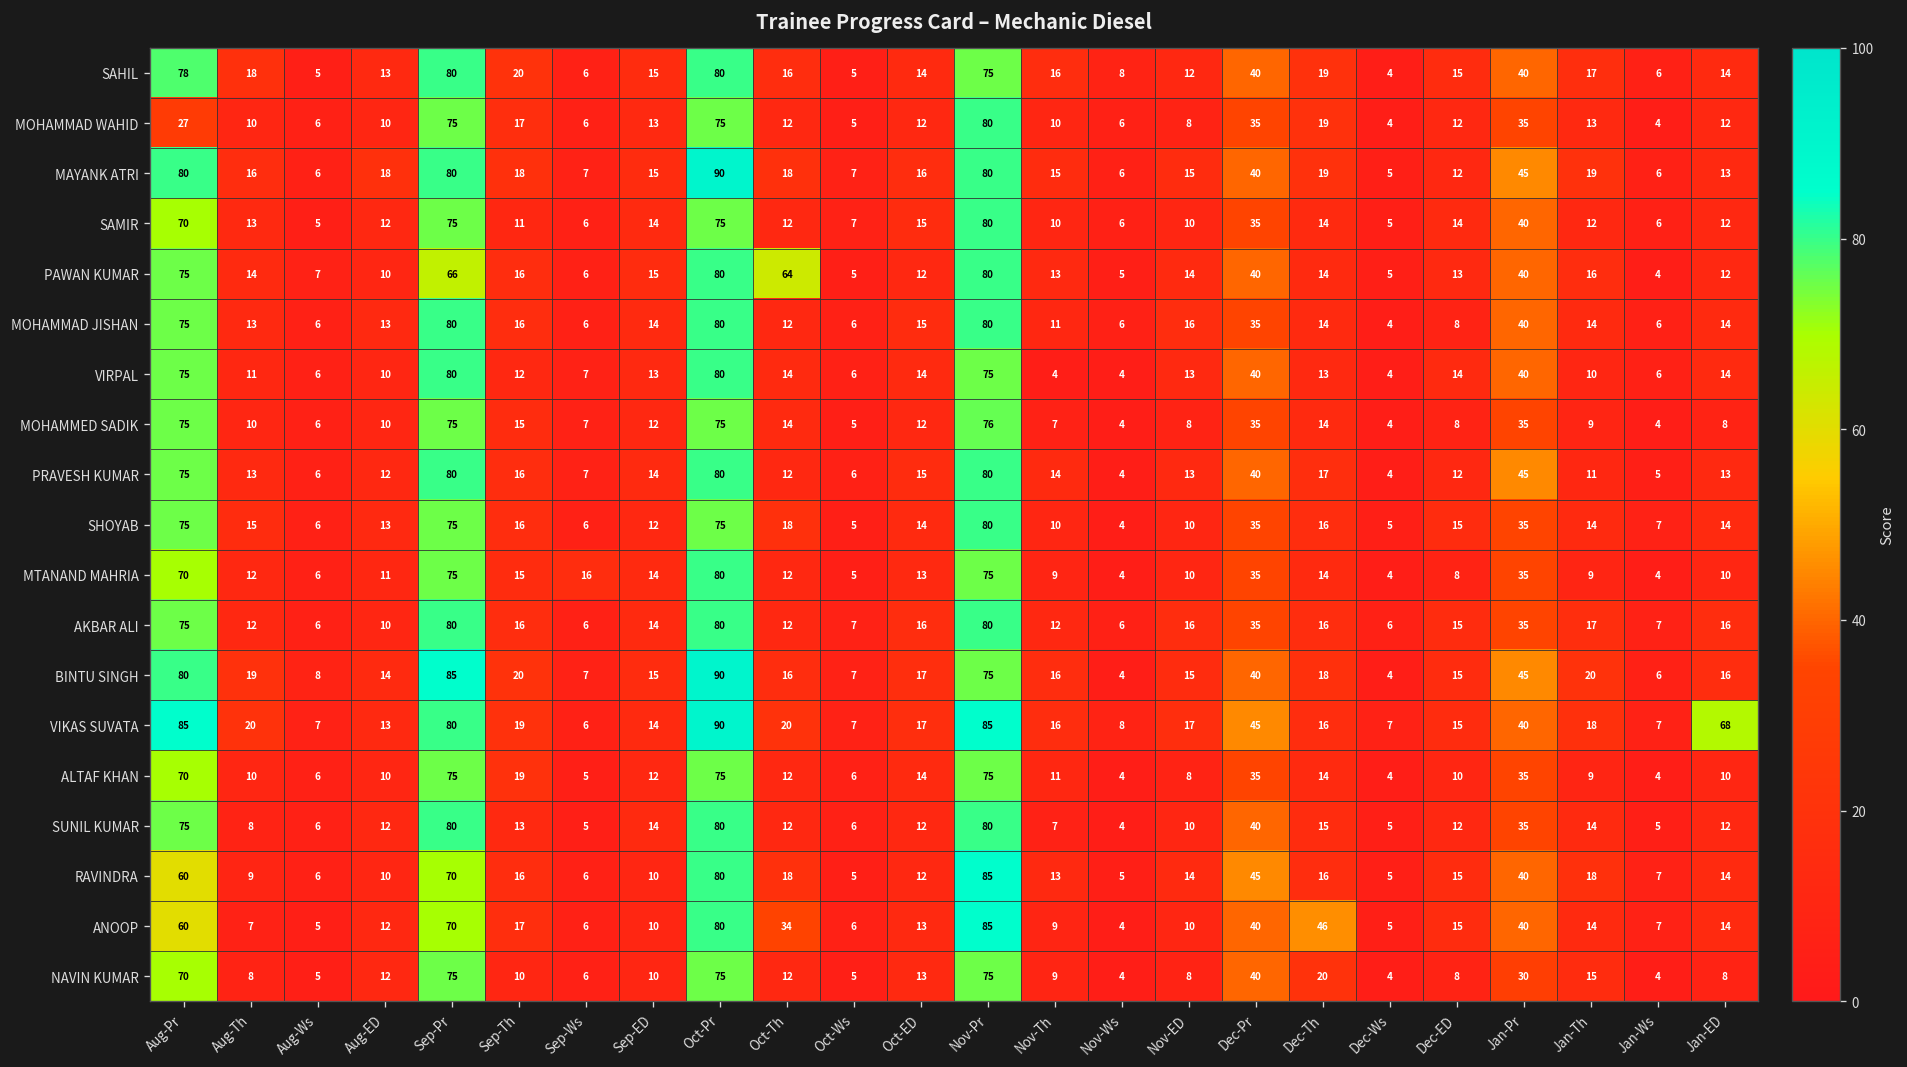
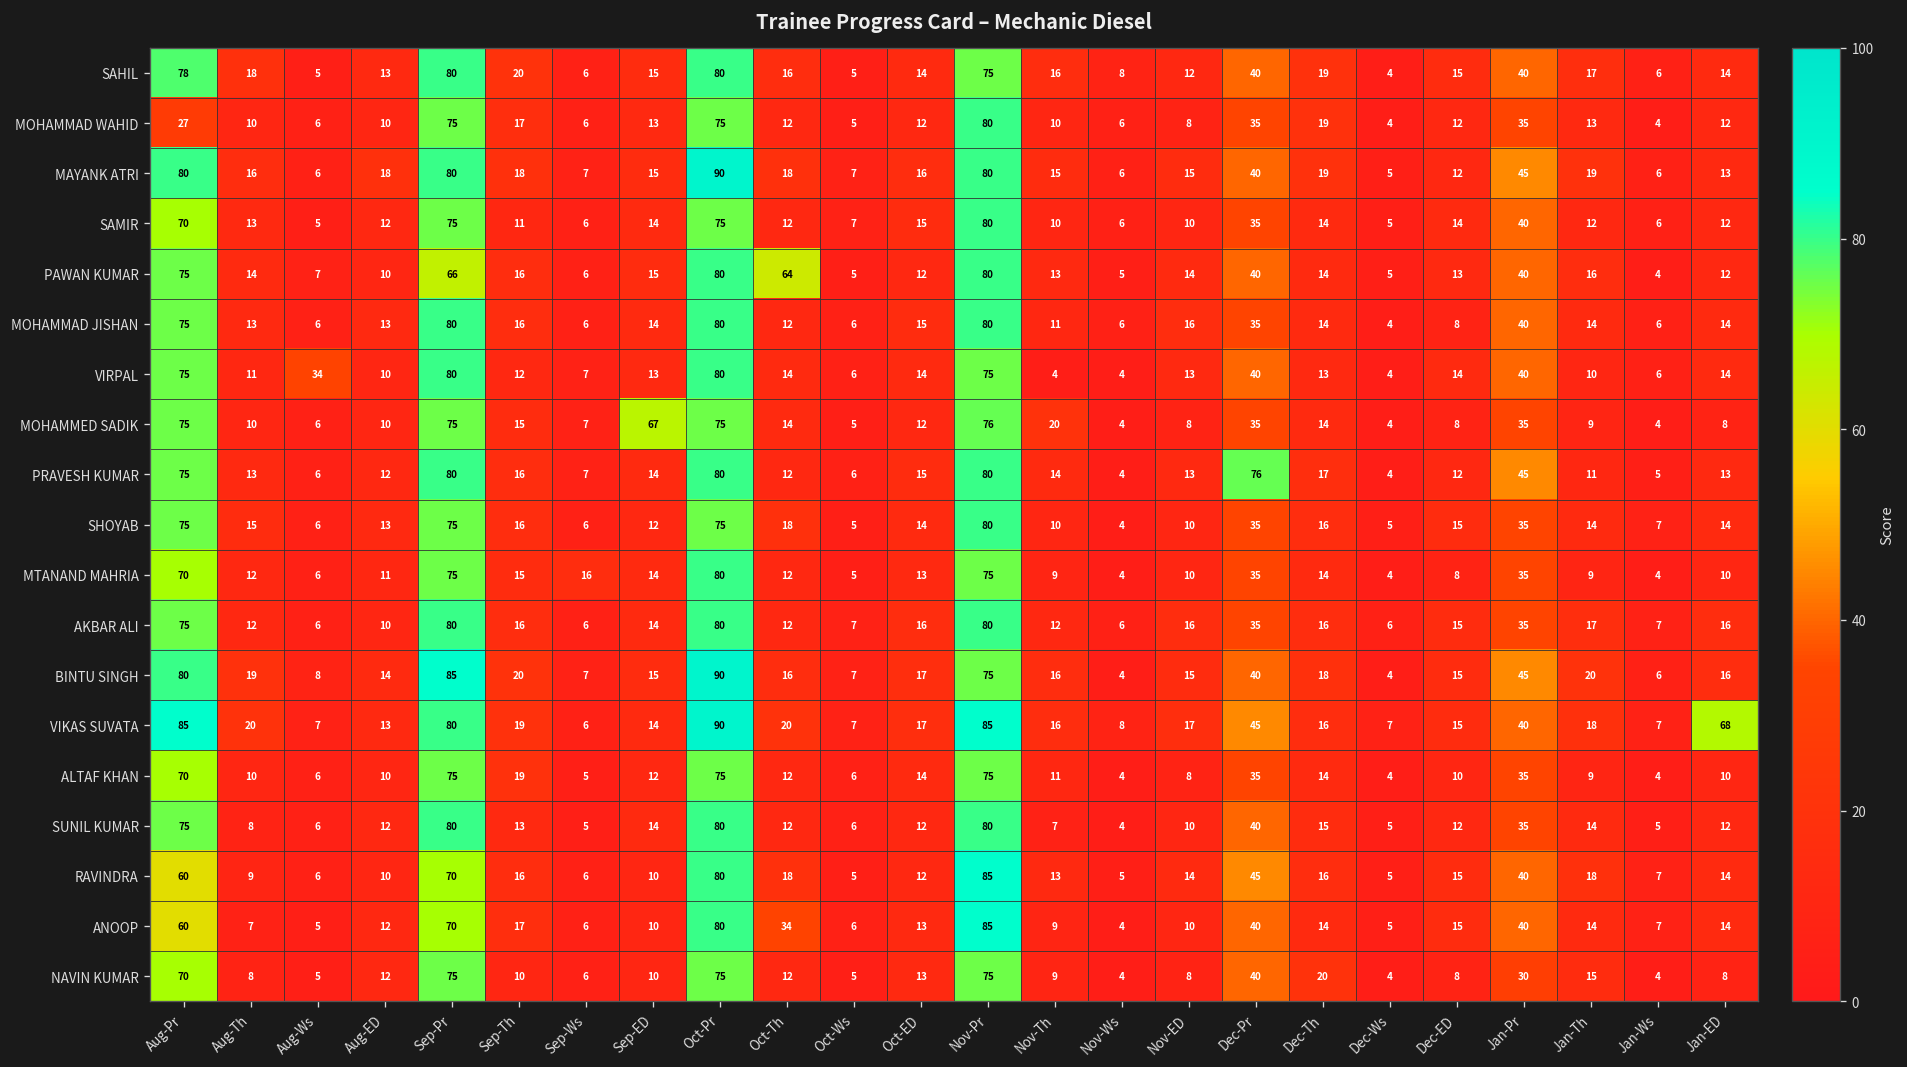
  {
    "VIRPAL": {
      "Aug-Pr": 75,
      "Aug-Th": 11,
-     "Aug-Ws": 6,
+     "Aug-Ws": 34,
      "Aug-ED": 10,
      "Sep-Pr": 80,
      "Sep-Th": 12,
      "Sep-Ws": 7,
      "Sep-ED": 13,
      "Oct-Pr": 80,
      "Oct-Th": 14,
      "Oct-Ws": 6,
      "Oct-ED": 14,
      "Nov-Pr": 75,
      "Nov-Th": 4,
      "Nov-Ws": 4,
      "Nov-ED": 13,
      "Dec-Pr": 40,
      "Dec-Th": 13,
      "Dec-Ws": 4,
      "Dec-ED": 14,
      "Jan-Pr": 40,
      "Jan-Th": 10,
      "Jan-Ws": 6,
      "Jan-ED": 14
    },
    "MOHAMMED SADIK": {
      "Aug-Pr": 75,
      "Aug-Th": 10,
      "Aug-Ws": 6,
      "Aug-ED": 10,
      "Sep-Pr": 75,
      "Sep-Th": 15,
      "Sep-Ws": 7,
-     "Sep-ED": 12,
+     "Sep-ED": 67,
      "Oct-Pr": 75,
      "Oct-Th": 14,
      "Oct-Ws": 5,
      "Oct-ED": 12,
      "Nov-Pr": 76,
-     "Nov-Th": 7,
+     "Nov-Th": 20,
      "Nov-Ws": 4,
      "Nov-ED": 8,
      "Dec-Pr": 35,
      "Dec-Th": 14,
      "Dec-Ws": 4,
      "Dec-ED": 8,
      "Jan-Pr": 35,
      "Jan-Th": 9,
      "Jan-Ws": 4,
      "Jan-ED": 8
    },
    "PRAVESH KUMAR": {
      "Aug-Pr": 75,
      "Aug-Th": 13,
      "Aug-Ws": 6,
      "Aug-ED": 12,
      "Sep-Pr": 80,
      "Sep-Th": 16,
      "Sep-Ws": 7,
      "Sep-ED": 14,
      "Oct-Pr": 80,
      "Oct-Th": 12,
      "Oct-Ws": 6,
      "Oct-ED": 15,
      "Nov-Pr": 80,
      "Nov-Th": 14,
      "Nov-Ws": 4,
      "Nov-ED": 13,
-     "Dec-Pr": 40,
+     "Dec-Pr": 76,
      "Dec-Th": 17,
      "Dec-Ws": 4,
      "Dec-ED": 12,
      "Jan-Pr": 45,
      "Jan-Th": 11,
      "Jan-Ws": 5,
      "Jan-ED": 13
    },
    "ANOOP": {
      "Aug-Pr": 60,
      "Aug-Th": 7,
      "Aug-Ws": 5,
      "Aug-ED": 12,
      "Sep-Pr": 70,
      "Sep-Th": 17,
      "Sep-Ws": 6,
      "Sep-ED": 10,
      "Oct-Pr": 80,
      "Oct-Th": 34,
      "Oct-Ws": 6,
      "Oct-ED": 13,
      "Nov-Pr": 85,
      "Nov-Th": 9,
      "Nov-Ws": 4,
      "Nov-ED": 10,
      "Dec-Pr": 40,
-     "Dec-Th": 46,
+     "Dec-Th": 14,
      "Dec-Ws": 5,
      "Dec-ED": 15,
      "Jan-Pr": 40,
      "Jan-Th": 14,
      "Jan-Ws": 7,
      "Jan-ED": 14
    }
  }
